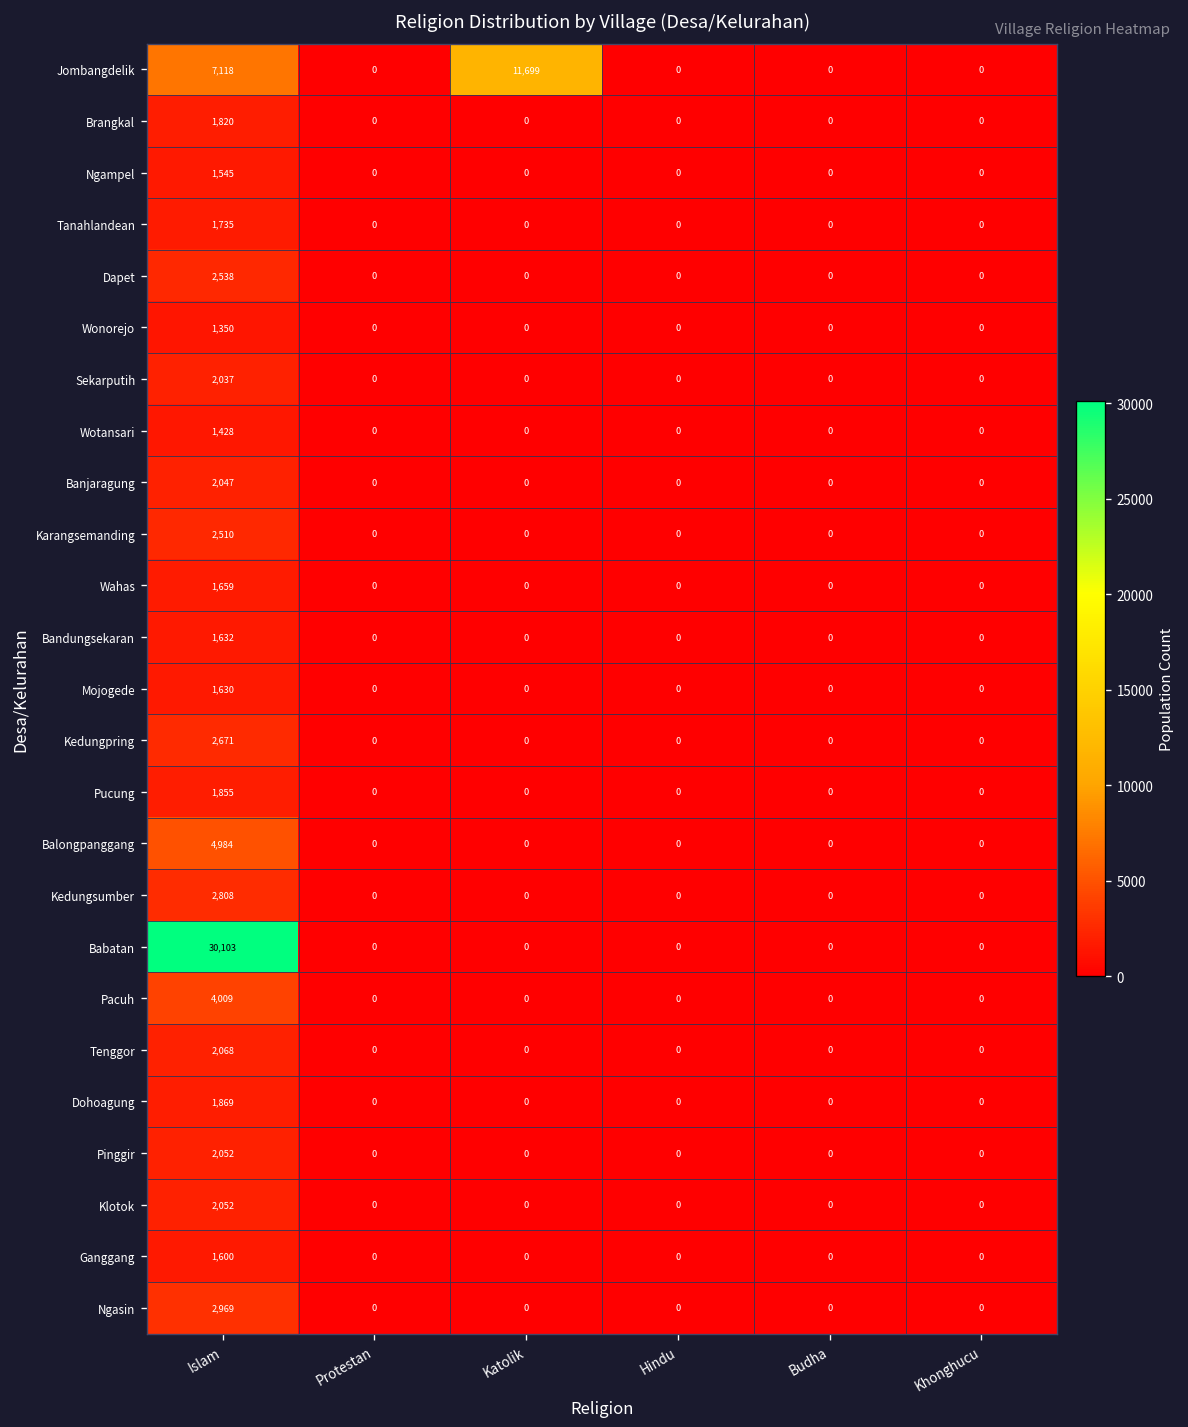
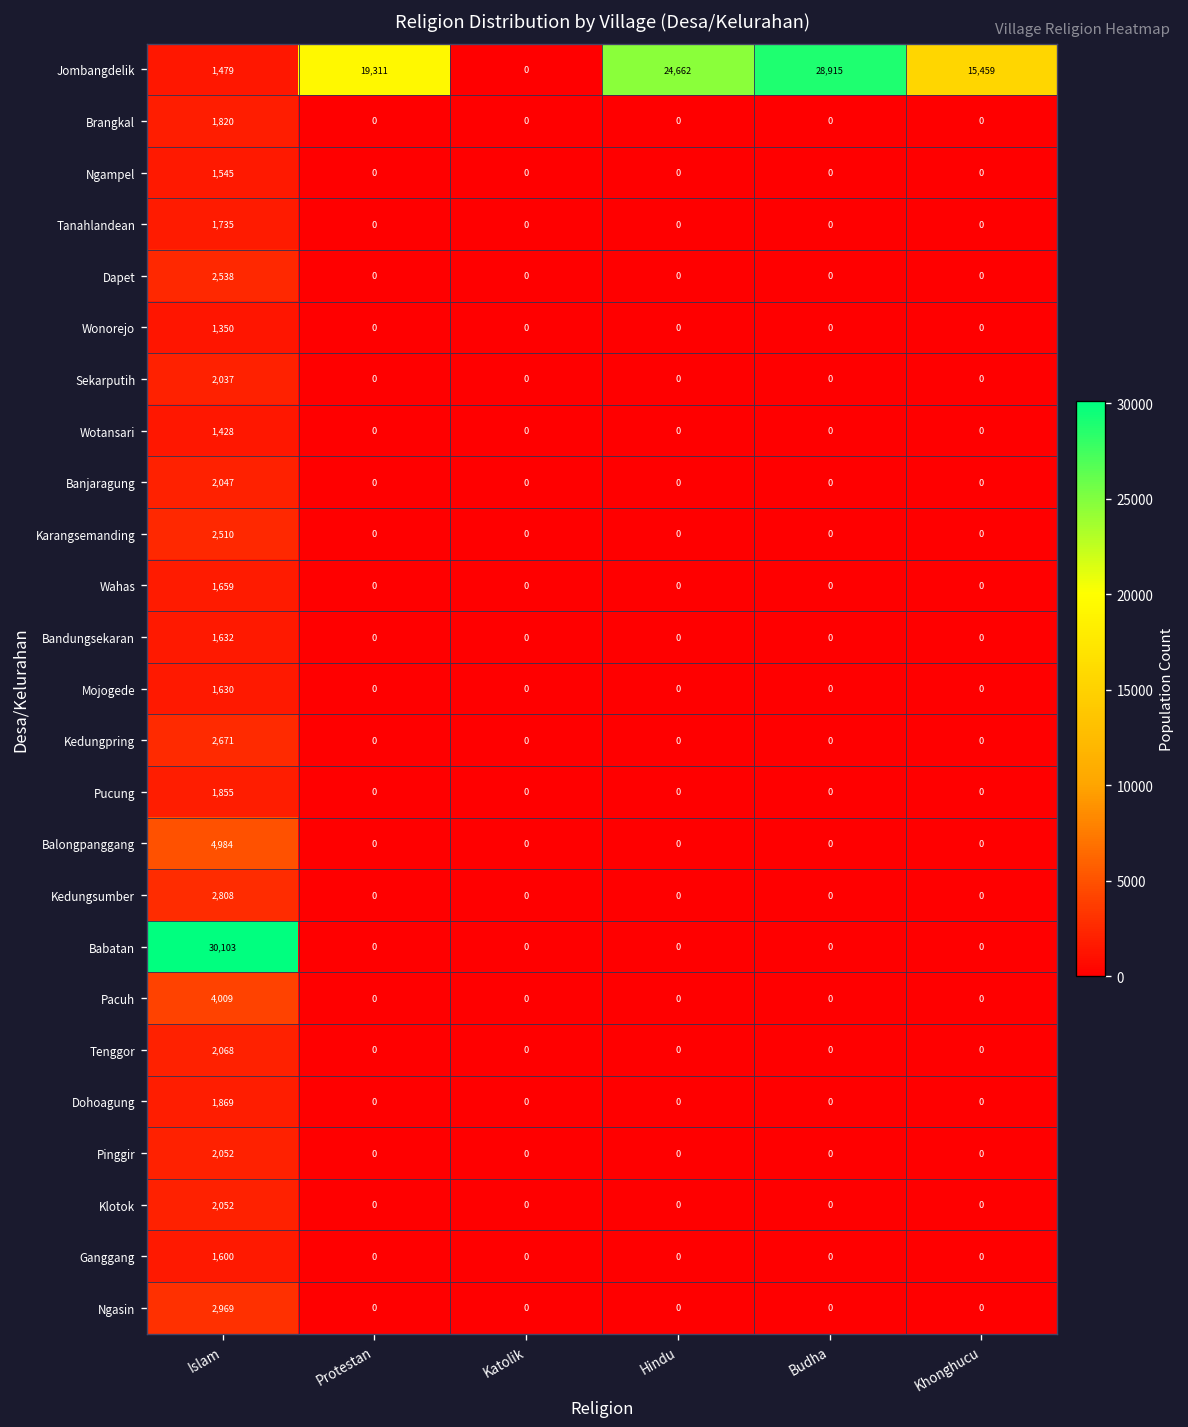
  {
    "Jombangdelik": {
-     "Islam": "7,118",
-     "Protestan": "0",
-     "Katolik": "11,699",
-     "Hindu": "0",
-     "Budha": "0",
-     "Khonghucu": "0"
+     "Islam": "1,479",
+     "Protestan": "19,311",
+     "Katolik": "0",
+     "Hindu": "24,662",
+     "Budha": "28,915",
+     "Khonghucu": "15,459"
    },
    "Brangkal": {
      "Islam": "1,820",
      "Protestan": "0",
      "Katolik": "0",
      "Hindu": "0",
      "Budha": "0",
      "Khonghucu": "0"
    },
    "Ngampel": {
      "Islam": "1,545",
      "Protestan": "0",
      "Katolik": "0",
      "Hindu": "0",
      "Budha": "0",
      "Khonghucu": "0"
    },
    "Tanahlandean": {
      "Islam": "1,735",
      "Protestan": "0",
      "Katolik": "0",
      "Hindu": "0",
      "Budha": "0",
      "Khonghucu": "0"
    },
    "Dapet": {
      "Islam": "2,538",
      "Protestan": "0",
      "Katolik": "0",
      "Hindu": "0",
      "Budha": "0",
      "Khonghucu": "0"
    },
    "Wonorejo": {
      "Islam": "1,350",
      "Protestan": "0",
      "Katolik": "0",
      "Hindu": "0",
      "Budha": "0",
      "Khonghucu": "0"
    },
    "Sekarputih": {
      "Islam": "2,037",
      "Protestan": "0",
      "Katolik": "0",
      "Hindu": "0",
      "Budha": "0",
      "Khonghucu": "0"
    },
    "Wotansari": {
      "Islam": "1,428",
      "Protestan": "0",
      "Katolik": "0",
      "Hindu": "0",
      "Budha": "0",
      "Khonghucu": "0"
    },
    "Banjaragung": {
      "Islam": "2,047",
      "Protestan": "0",
      "Katolik": "0",
      "Hindu": "0",
      "Budha": "0",
      "Khonghucu": "0"
    },
    "Karangsemanding": {
      "Islam": "2,510",
      "Protestan": "0",
      "Katolik": "0",
      "Hindu": "0",
      "Budha": "0",
      "Khonghucu": "0"
    },
    "Wahas": {
      "Islam": "1,659",
      "Protestan": "0",
      "Katolik": "0",
      "Hindu": "0",
      "Budha": "0",
      "Khonghucu": "0"
    },
    "Bandungsekaran": {
      "Islam": "1,632",
      "Protestan": "0",
      "Katolik": "0",
      "Hindu": "0",
      "Budha": "0",
      "Khonghucu": "0"
    },
    "Mojogede": {
      "Islam": "1,630",
      "Protestan": "0",
      "Katolik": "0",
      "Hindu": "0",
      "Budha": "0",
      "Khonghucu": "0"
    },
    "Kedungpring": {
      "Islam": "2,671",
      "Protestan": "0",
      "Katolik": "0",
      "Hindu": "0",
      "Budha": "0",
      "Khonghucu": "0"
    },
    "Pucung": {
      "Islam": "1,855",
      "Protestan": "0",
      "Katolik": "0",
      "Hindu": "0",
      "Budha": "0",
      "Khonghucu": "0"
    },
    "Balongpanggang": {
      "Islam": "4,984",
      "Protestan": "0",
      "Katolik": "0",
      "Hindu": "0",
      "Budha": "0",
      "Khonghucu": "0"
    },
    "Kedungsumber": {
      "Islam": "2,808",
      "Protestan": "0",
      "Katolik": "0",
      "Hindu": "0",
      "Budha": "0",
      "Khonghucu": "0"
    },
    "Babatan": {
      "Islam": "30,103",
      "Protestan": "0",
      "Katolik": "0",
      "Hindu": "0",
      "Budha": "0",
      "Khonghucu": "0"
    },
    "Pacuh": {
      "Islam": "4,009",
      "Protestan": "0",
      "Katolik": "0",
      "Hindu": "0",
      "Budha": "0",
      "Khonghucu": "0"
    },
    "Tenggor": {
      "Islam": "2,068",
      "Protestan": "0",
      "Katolik": "0",
      "Hindu": "0",
      "Budha": "0",
      "Khonghucu": "0"
    },
    "Dohoagung": {
      "Islam": "1,869",
      "Protestan": "0",
      "Katolik": "0",
      "Hindu": "0",
      "Budha": "0",
      "Khonghucu": "0"
    },
    "Pinggir": {
      "Islam": "2,052",
      "Protestan": "0",
      "Katolik": "0",
      "Hindu": "0",
      "Budha": "0",
      "Khonghucu": "0"
    },
    "Klotok": {
      "Islam": "2,052",
      "Protestan": "0",
      "Katolik": "0",
      "Hindu": "0",
      "Budha": "0",
      "Khonghucu": "0"
    },
    "Ganggang": {
      "Islam": "1,600",
      "Protestan": "0",
      "Katolik": "0",
      "Hindu": "0",
      "Budha": "0",
      "Khonghucu": "0"
    },
    "Ngasin": {
      "Islam": "2,969",
      "Protestan": "0",
      "Katolik": "0",
      "Hindu": "0",
      "Budha": "0",
      "Khonghucu": "0"
    }
  }
